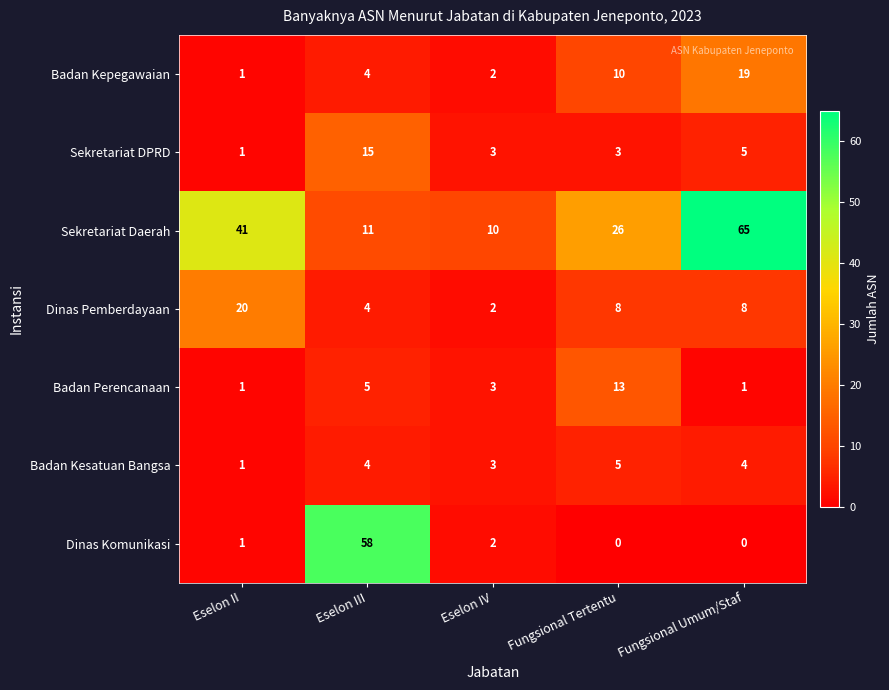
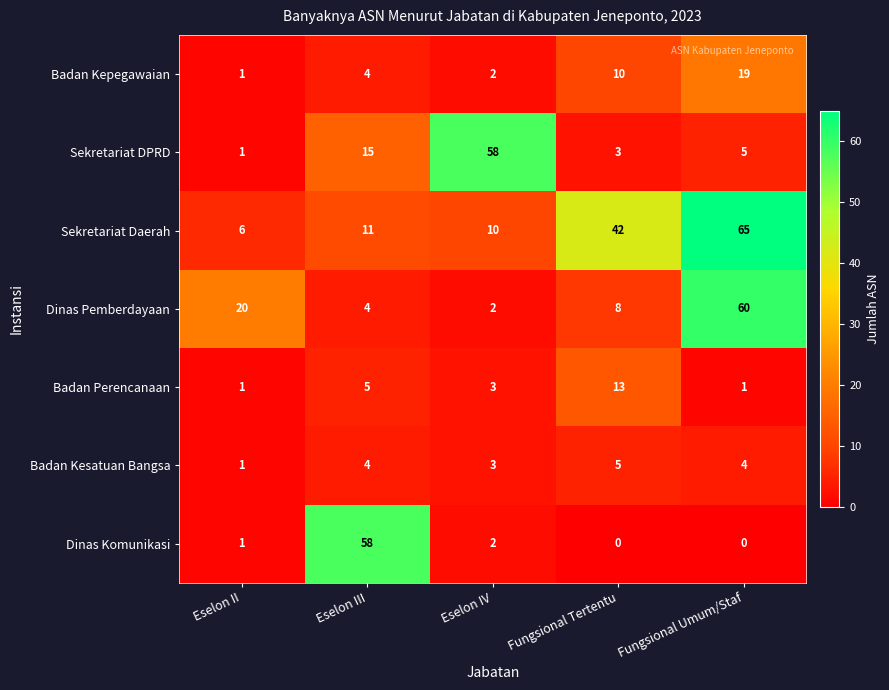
  {
    "Badan Kepegawaian": {
      "Eselon II": 1,
      "Eselon III": 4,
      "Eselon IV": 2,
      "Fungsional Tertentu": 10
    },
    "Sekretariat DPRD": {
      "Eselon II": 1,
      "Eselon III": 15,
-     "Eselon IV": 3,
+     "Eselon IV": 58,
      "Fungsional Tertentu": 3,
      "Fungsional Umum/Staf": 5
    },
    "Sekretariat Daerah": {
-     "Eselon II": 41,
+     "Eselon II": 6,
      "Eselon III": 11,
      "Eselon IV": 10,
-     "Fungsional Tertentu": 26,
+     "Fungsional Tertentu": 42,
      "Fungsional Umum/Staf": 65
    },
    "Dinas Pemberdayaan": {
      "Eselon II": 20,
      "Eselon III": 4,
      "Eselon IV": 2,
      "Fungsional Tertentu": 8,
-     "Fungsional Umum/Staf": 8
+     "Fungsional Umum/Staf": 60
    },
    "Badan Perencanaan": {
      "Eselon II": 1,
      "Eselon III": 5,
      "Eselon IV": 3,
      "Fungsional Tertentu": 13,
      "Fungsional Umum/Staf": 1
    },
    "Badan Kesatuan Bangsa": {
      "Eselon II": 1,
      "Eselon III": 4,
      "Eselon IV": 3,
      "Fungsional Tertentu": 5,
      "Fungsional Umum/Staf": 4
    },
    "Dinas Komunikasi": {
      "Eselon II": 1,
      "Eselon III": 58,
      "Eselon IV": 2,
      "Fungsional Tertentu": 0,
      "Fungsional Umum/Staf": 0
    }
  }
